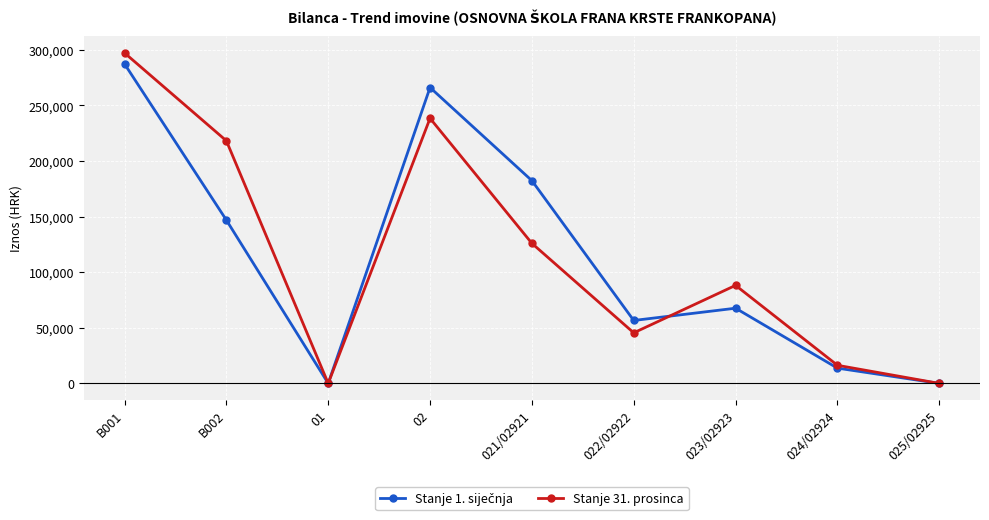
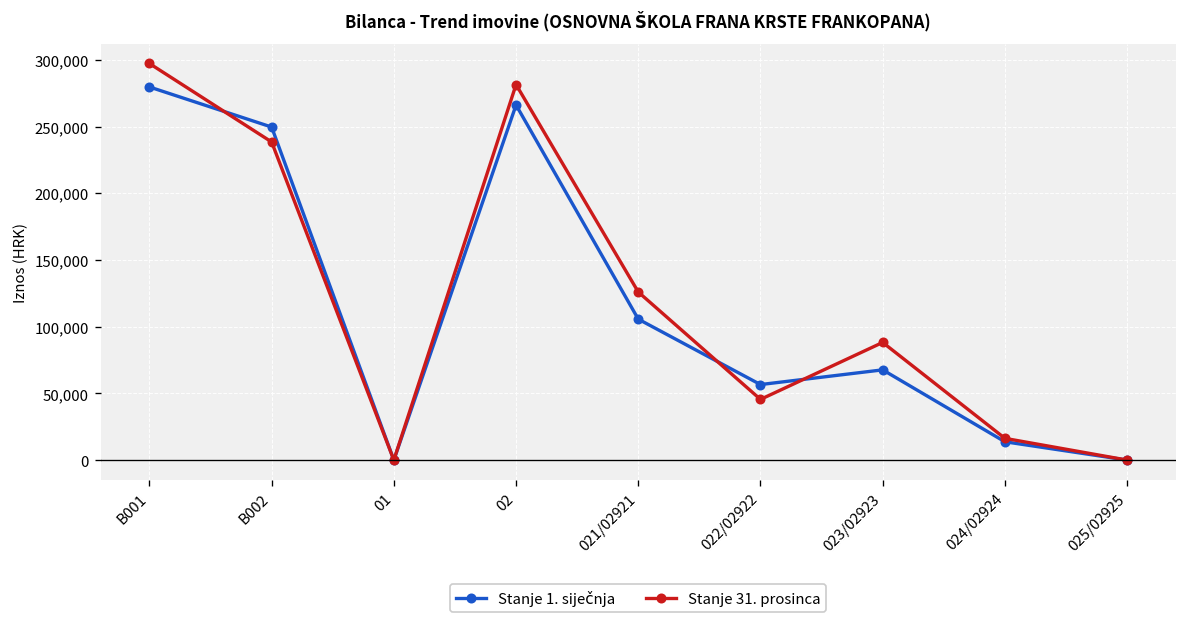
  {
    "Stanje 1. siječnja": {
-     "B001": "287,000",
-     "B002": "147,000",
+     "B001": "280,000",
+     "B002": "250,000",
      "02": "266,000",
-     "021/02921": "182,000",
+     "021/02921": "106,000",
      "022/02922": "57,000",
      "023/02923": "68,000",
      "024/02924": "14,000"
    },
    "Stanje 31. prosinca": {
      "B001": "297,000",
-     "B002": "218,000",
-     "02": "238,000",
+     "B002": "238,000",
+     "02": "281,000",
      "021/02921": "126,000",
      "022/02922": "45,000",
      "023/02923": "88,000",
      "024/02924": "16,000"
    }
  }
